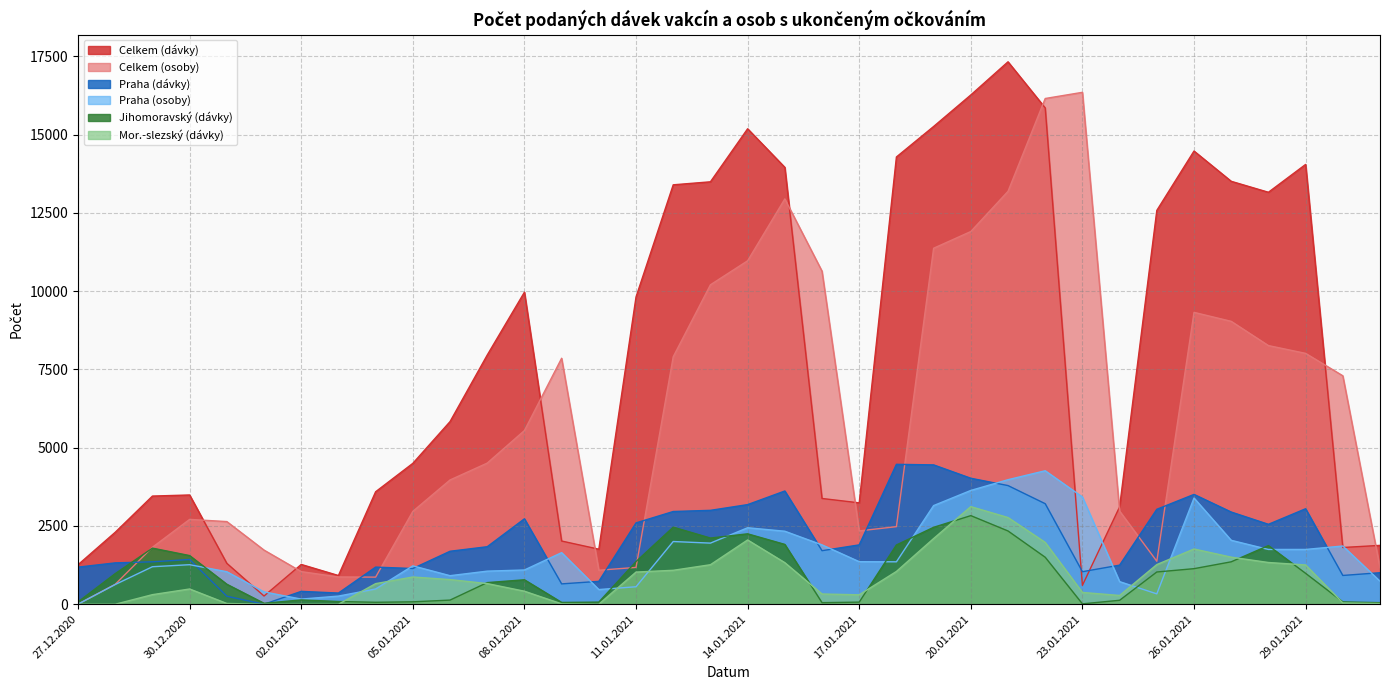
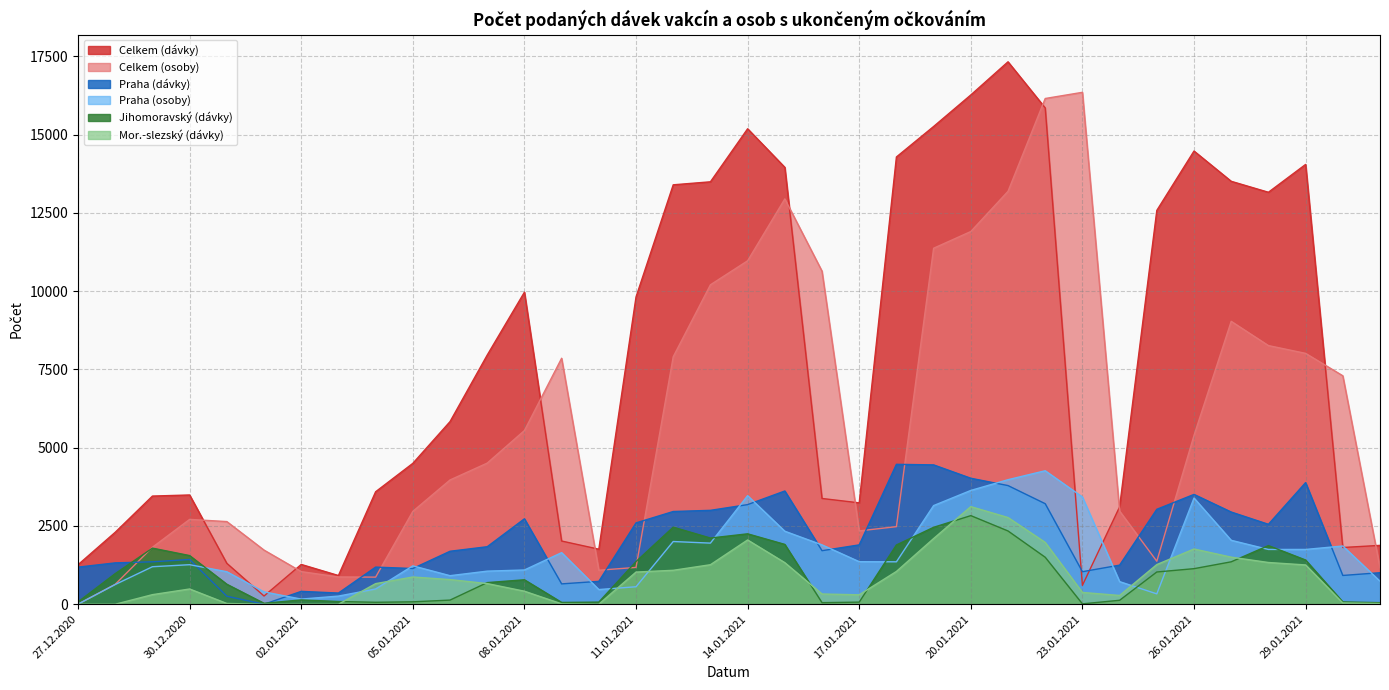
  {
    "Celkem (dávky)": {
      "30.12.2020": 3500,
      "02.01.2021": 1300,
      "05.01.2021": 4500,
      "08.01.2021": 10000,
      "11.01.2021": 9800,
      "14.01.2021": 15200,
      "17.01.2021": 3200,
      "20.01.2021": 16300,
      "23.01.2021": 600,
      "26.01.2021": 14500,
      "29.01.2021": 14000
    },
    "Celkem (osoby)": {
      "30.12.2020": 2700,
      "02.01.2021": 1000,
      "05.01.2021": 3000,
      "08.01.2021": 5500,
      "11.01.2021": 1200,
      "14.01.2021": 11000,
      "17.01.2021": 2300,
      "20.01.2021": 11900,
      "23.01.2021": 16400,
-     "26.01.2021": 9300,
+     "26.01.2021": 5400,
      "29.01.2021": 8000
    },
    "Praha (dávky)": {
      "30.12.2020": 1400,
      "02.01.2021": 400,
      "05.01.2021": 1100,
      "08.01.2021": 2700,
      "11.01.2021": 2600,
      "14.01.2021": 3200,
      "17.01.2021": 1900,
      "20.01.2021": 4000,
      "23.01.2021": 1000,
      "26.01.2021": 3500,
-     "29.01.2021": 3100
+     "29.01.2021": 3900
    },
    "Praha (osoby)": {
      "30.12.2020": 1300,
      "05.01.2021": 1200,
      "08.01.2021": 1100,
      "11.01.2021": 600,
-     "14.01.2021": 2400,
+     "14.01.2021": 3500,
      "17.01.2021": 1400,
      "20.01.2021": 3600,
      "23.01.2021": 3400,
      "26.01.2021": 3400,
      "29.01.2021": 1800
    },
    "Jihomoravský (dávky)": {
      "30.12.2020": 1600,
      "05.01.2021": 100,
      "08.01.2021": 800,
      "11.01.2021": 1400,
      "14.01.2021": 2200,
      "17.01.2021": 100,
      "20.01.2021": 2800,
      "23.01.2021": 0,
      "26.01.2021": 1100,
-     "29.01.2021": 1000
+     "29.01.2021": 1400
    },
    "Mor.-slezský (dávky)": {
      "30.12.2020": 500,
      "02.01.2021": 0,
      "05.01.2021": 900,
      "08.01.2021": 400,
      "11.01.2021": 1000,
      "14.01.2021": 2100,
      "17.01.2021": 300,
      "20.01.2021": 3100,
      "23.01.2021": 400,
      "26.01.2021": 1800,
      "29.01.2021": 1300
    }
  }
